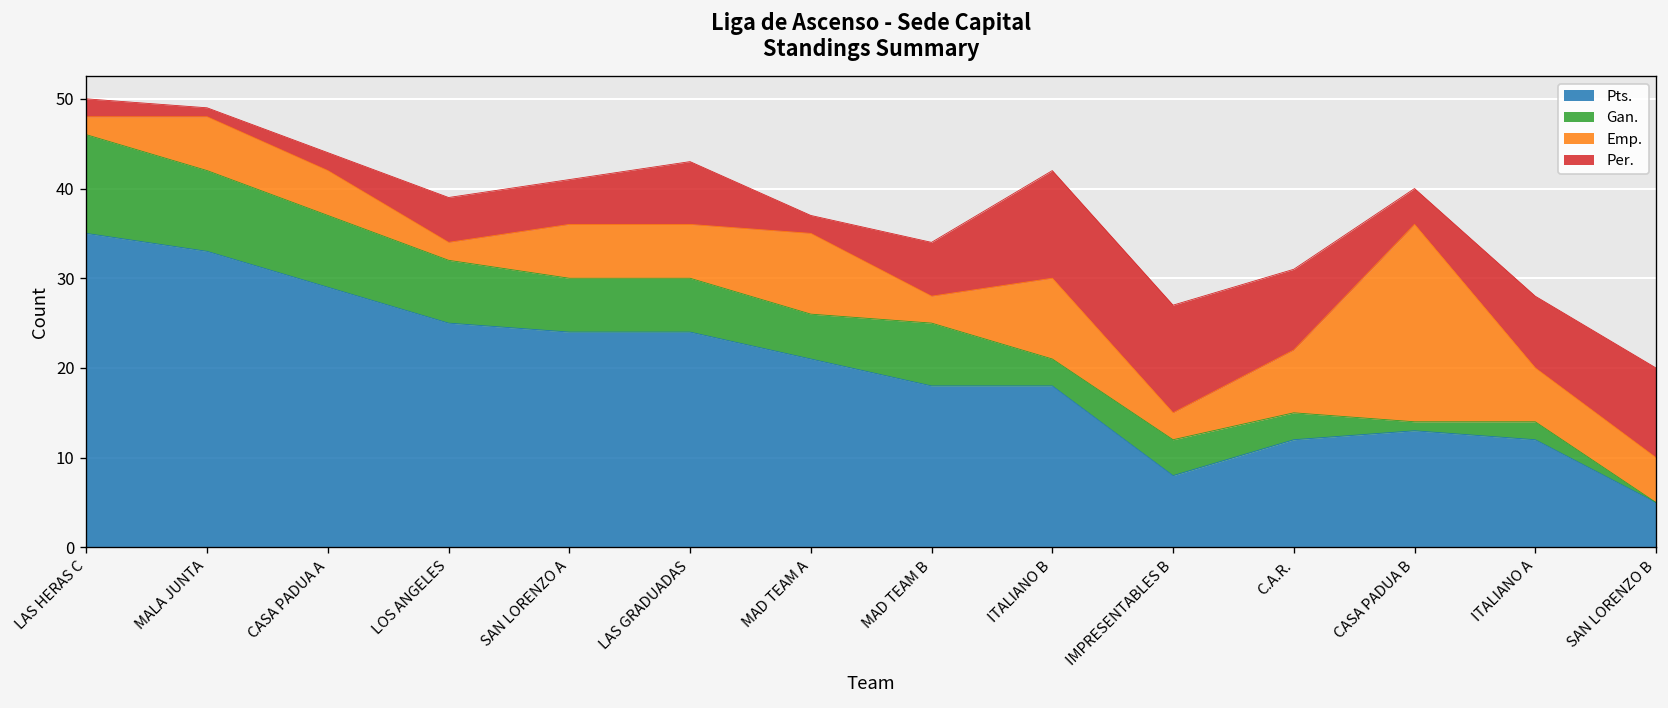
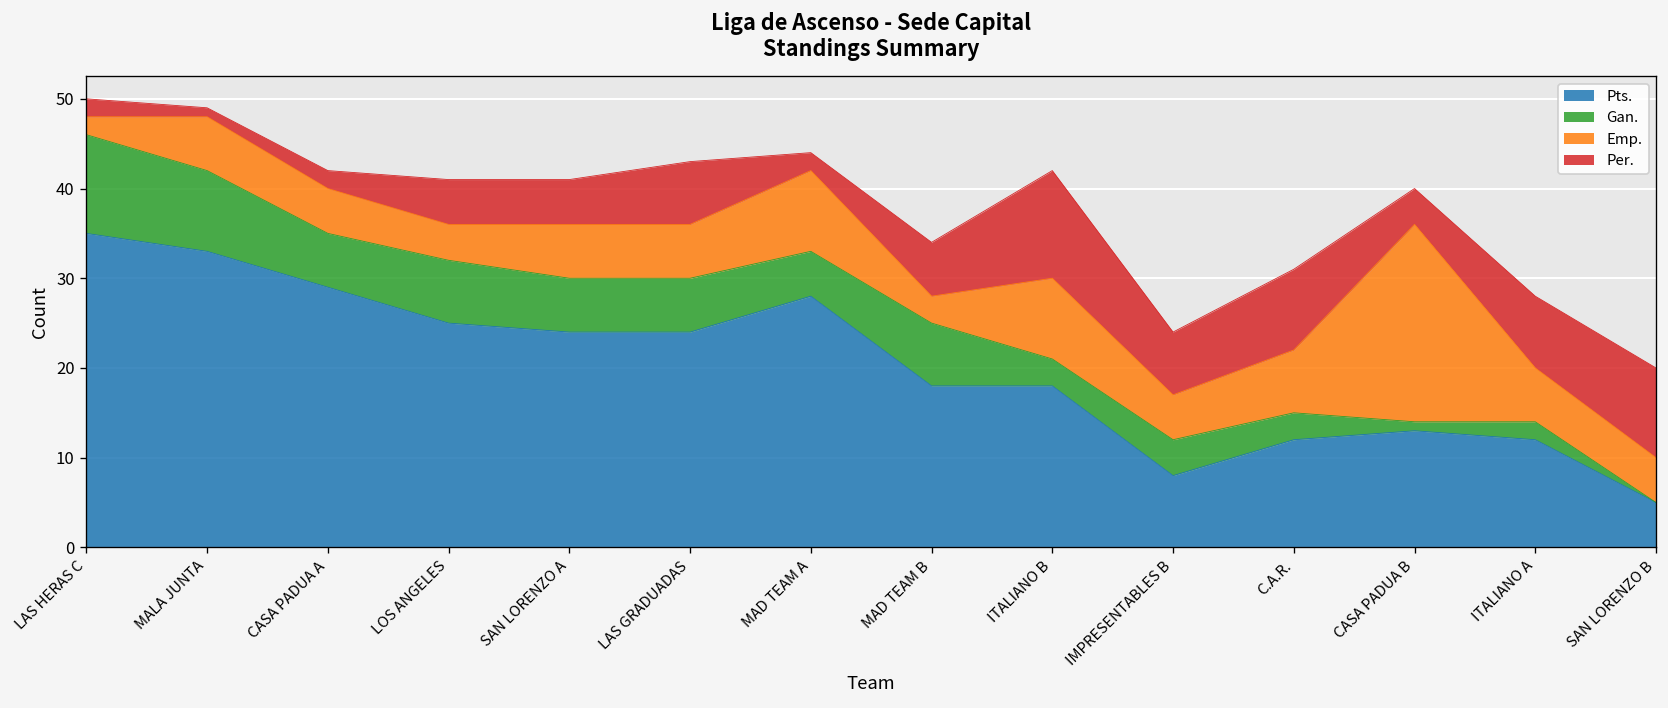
  {
    "Pts.": {
      "LAS HERAS C": 35,
      "MALA JUNTA": 33,
      "CASA PADUA A": 29,
      "LOS ANGELES": 25,
      "SAN LORENZO A": 24,
      "LAS GRADUADAS": 24,
-     "MAD TEAM A": 21,
+     "MAD TEAM A": 28,
      "MAD TEAM B": 18,
      "ITALIANO B": 18,
      "IMPRESENTABLES B": 8,
      "C.A.R.": 12,
      "CASA PADUA B": 13,
      "ITALIANO A": 12
    },
    "Gan.": {
      "LAS HERAS C": 11,
      "MALA JUNTA": 9,
-     "CASA PADUA A": 8,
+     "CASA PADUA A": 6,
      "LOS ANGELES": 7,
      "SAN LORENZO A": 6,
      "LAS GRADUADAS": 6,
      "MAD TEAM A": 5,
      "MAD TEAM B": 7,
      "ITALIANO B": 3,
      "IMPRESENTABLES B": 4,
      "C.A.R.": 3,
      "CASA PADUA B": 1,
      "ITALIANO A": 2
    },
    "Emp.": {
      "LAS HERAS C": 2,
      "MALA JUNTA": 6,
      "CASA PADUA A": 5,
-     "LOS ANGELES": 2,
+     "LOS ANGELES": 4,
      "SAN LORENZO A": 6,
      "LAS GRADUADAS": 6,
      "MAD TEAM A": 9,
      "MAD TEAM B": 3,
      "ITALIANO B": 9,
-     "IMPRESENTABLES B": 3,
+     "IMPRESENTABLES B": 5,
      "C.A.R.": 7,
      "CASA PADUA B": 22,
      "ITALIANO A": 6,
      "SAN LORENZO B": 5
    },
    "Per.": {
      "LAS HERAS C": 2,
      "MALA JUNTA": 1,
      "CASA PADUA A": 2,
      "LOS ANGELES": 5,
      "SAN LORENZO A": 5,
      "LAS GRADUADAS": 7,
      "MAD TEAM A": 2,
      "MAD TEAM B": 6,
      "ITALIANO B": 12,
-     "IMPRESENTABLES B": 12,
+     "IMPRESENTABLES B": 7,
      "C.A.R.": 9,
      "CASA PADUA B": 4,
      "ITALIANO A": 8,
      "SAN LORENZO B": 10
    }
  }
